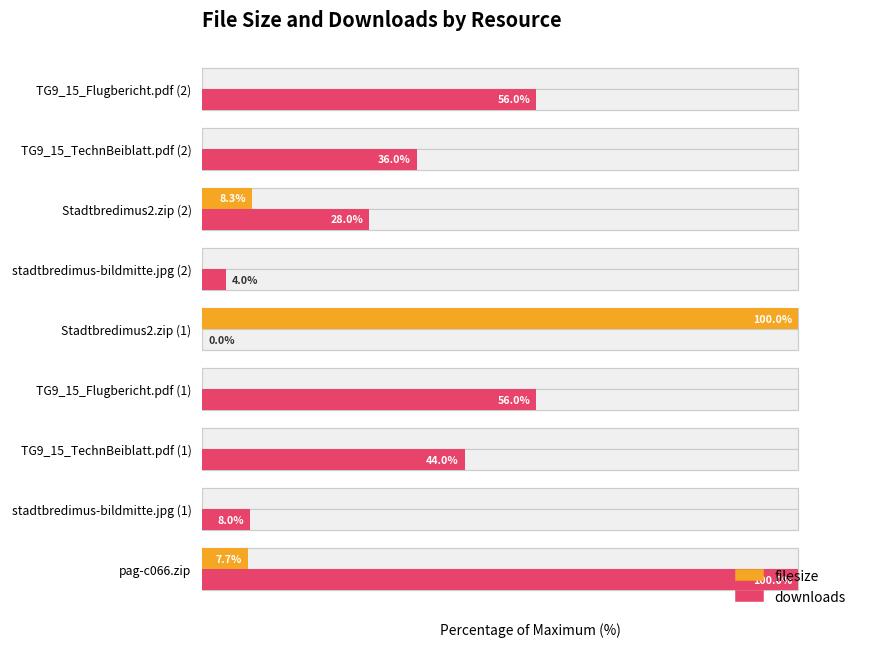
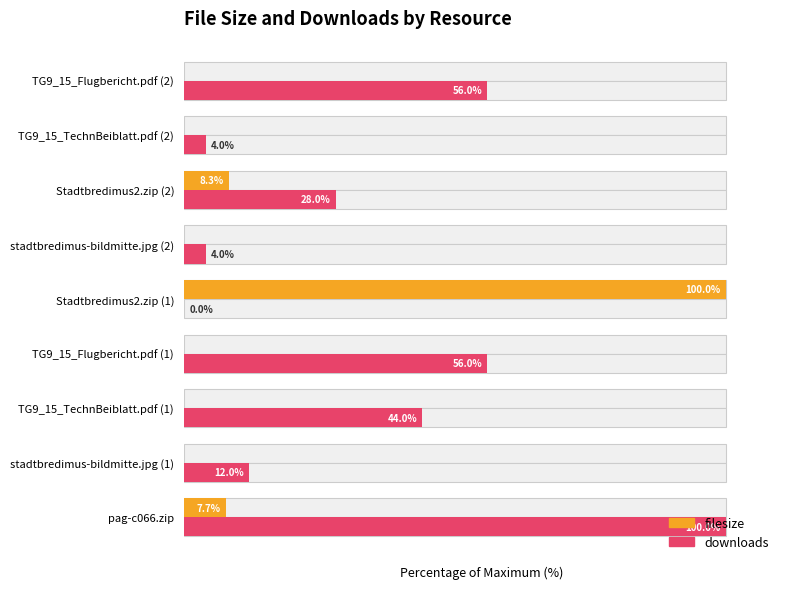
  {
    "filesize": {
      "Stadtbredimus2.zip (1)": "100.0%"
    },
    "downloads": {
-     "TG9_15_TechnBeiblatt.pdf (2)": "36.0%",
+     "TG9_15_TechnBeiblatt.pdf (2)": "4.0%",
      "Stadtbredimus2.zip (1)": "0.0%",
-     "stadtbredimus-bildmitte.jpg (1)": "8.0%",
+     "stadtbredimus-bildmitte.jpg (1)": "12.0%",
      "pag-c066.zip": "100.0%"
    }
  }
